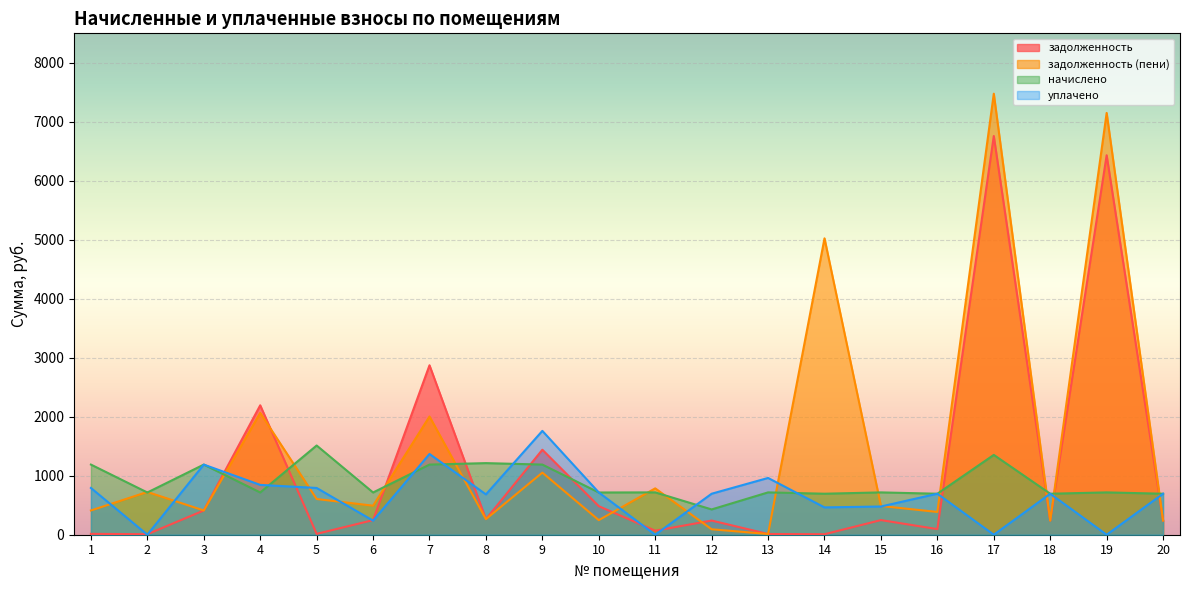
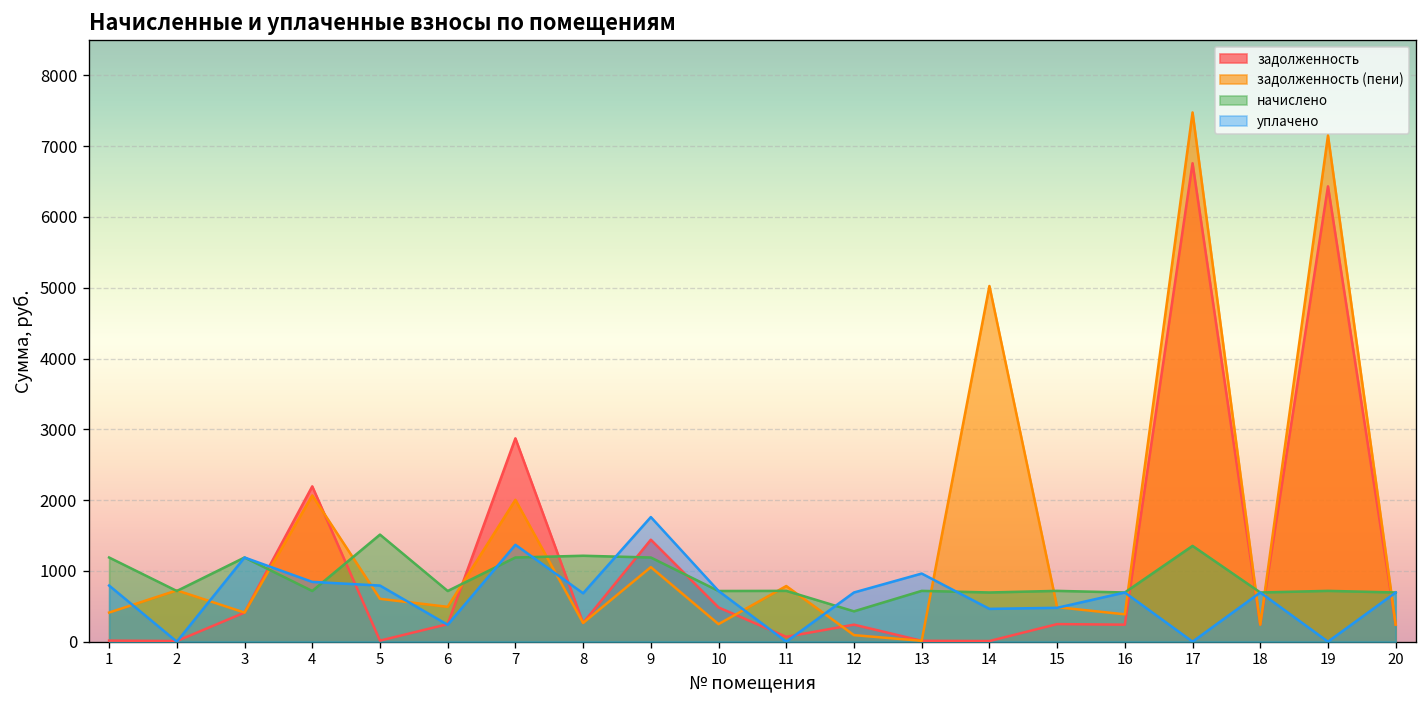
  {
    "задолженность": {
      "1": 0,
      "4": 2200,
      "5": 0,
      "7": 2900,
      "9": 1400,
      "10": 500,
      "11": 100,
      "12": 200,
      "14": 0,
      "15": 200,
-     "16": 100,
+     "16": 200,
      "17": 6800,
      "19": 6400
    },
    "задолженность (пени)": {
      "1": 400,
      "4": 2100,
      "5": 600,
      "6": 500,
      "7": 2000,
      "9": 1100,
      "10": 200,
      "11": 800,
      "12": 100,
      "14": 5000,
      "16": 400,
      "17": 7500,
      "19": 7200
    },
    "начислено": {
      "1": 1200,
      "4": 700,
      "5": 1500,
      "6": 700,
      "7": 1200,
      "8": 1200,
      "9": 1200,
      "11": 700,
      "12": 400,
      "13": 700,
      "14": 700,
      "15": 700,
      "17": 1400,
      "19": 700
    },
    "уплачено": {
      "1": 800,
      "4": 800,
      "5": 800,
      "7": 1400,
      "8": 700,
      "9": 1800,
      "11": 0,
      "12": 700,
      "13": 1000,
      "14": 500,
      "17": 0,
      "19": 0
    }
  }
